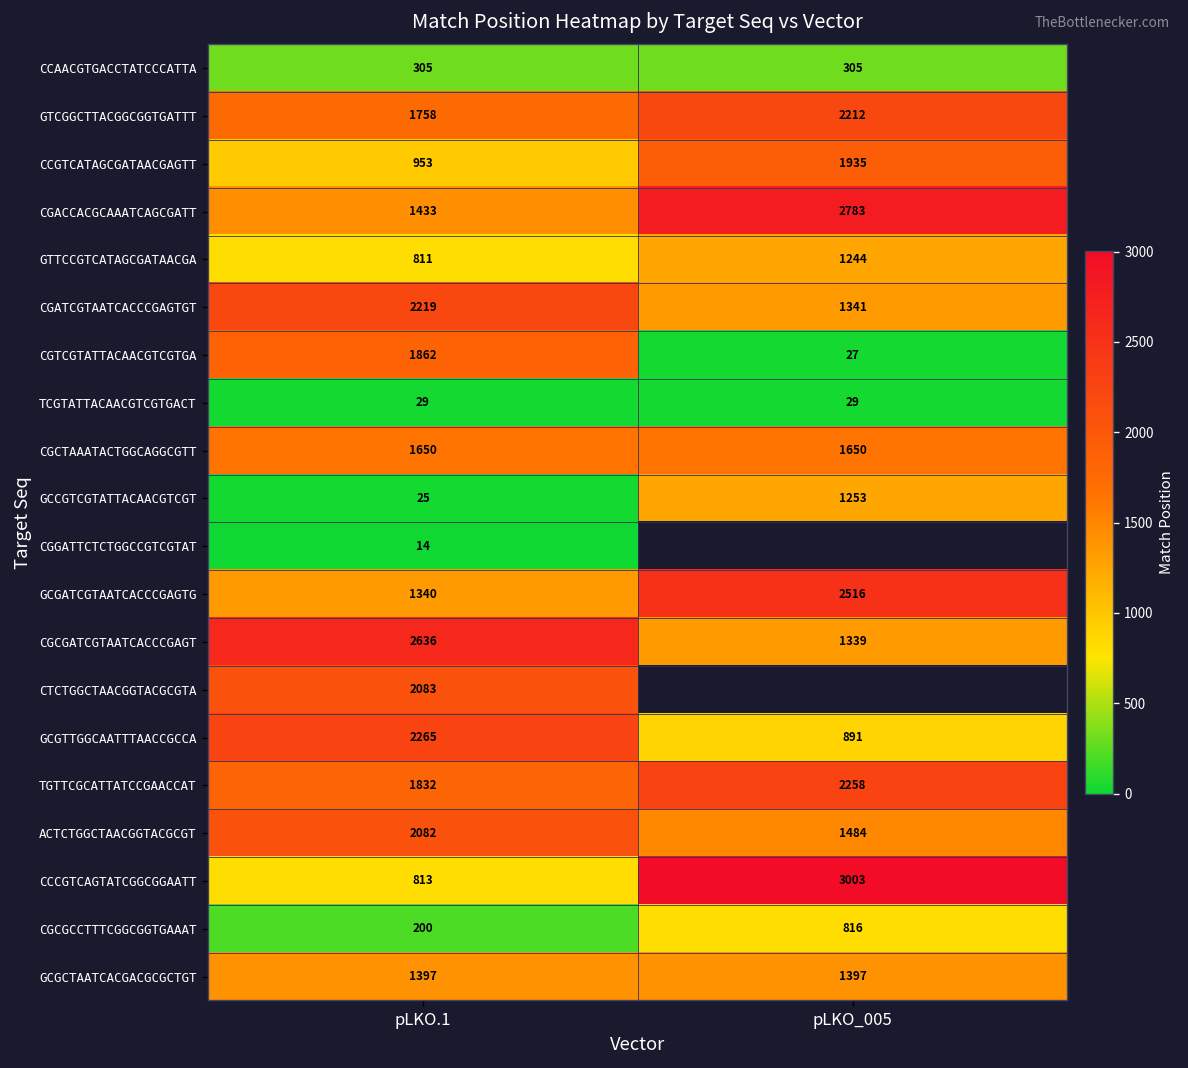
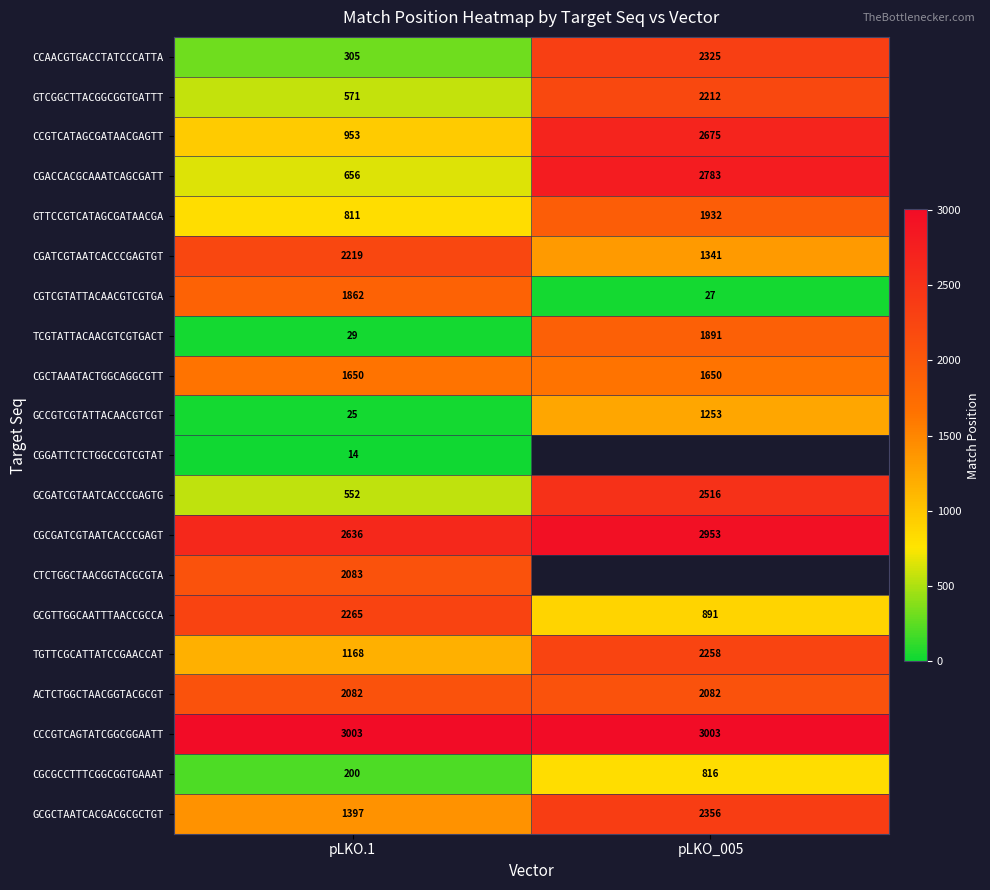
  {
    "CCAACGTGACCTATCCCATTA": {
      "pLKO.1": 305,
-     "pLKO_005": 305
+     "pLKO_005": 2325
    },
    "GTCGGCTTACGGCGGTGATTT": {
-     "pLKO.1": 1758,
+     "pLKO.1": 571,
      "pLKO_005": 2212
    },
    "CCGTCATAGCGATAACGAGTT": {
      "pLKO.1": 953,
-     "pLKO_005": 1935
+     "pLKO_005": 2675
    },
    "CGACCACGCAAATCAGCGATT": {
-     "pLKO.1": 1433,
+     "pLKO.1": 656,
      "pLKO_005": 2783
    },
    "GTTCCGTCATAGCGATAACGA": {
      "pLKO.1": 811,
-     "pLKO_005": 1244
+     "pLKO_005": 1932
    },
    "CGATCGTAATCACCCGAGTGT": {
      "pLKO.1": 2219,
      "pLKO_005": 1341
    },
    "CGTCGTATTACAACGTCGTGA": {
      "pLKO.1": 1862,
      "pLKO_005": 27
    },
    "TCGTATTACAACGTCGTGACT": {
      "pLKO.1": 29,
-     "pLKO_005": 29
+     "pLKO_005": 1891
    },
    "CGCTAAATACTGGCAGGCGTT": {
      "pLKO.1": 1650,
      "pLKO_005": 1650
    },
    "GCCGTCGTATTACAACGTCGT": {
      "pLKO.1": 25,
      "pLKO_005": 1253
    },
    "CGGATTCTCTGGCCGTCGTAT": {
      "pLKO.1": 14
    },
    "GCGATCGTAATCACCCGAGTG": {
-     "pLKO.1": 1340,
+     "pLKO.1": 552,
      "pLKO_005": 2516
    },
    "CGCGATCGTAATCACCCGAGT": {
      "pLKO.1": 2636,
-     "pLKO_005": 1339
+     "pLKO_005": 2953
    },
    "CTCTGGCTAACGGTACGCGTA": {
      "pLKO.1": 2083
    },
    "GCGTTGGCAATTTAACCGCCA": {
      "pLKO.1": 2265,
      "pLKO_005": 891
    },
    "TGTTCGCATTATCCGAACCAT": {
-     "pLKO.1": 1832,
+     "pLKO.1": 1168,
      "pLKO_005": 2258
    },
    "ACTCTGGCTAACGGTACGCGT": {
      "pLKO.1": 2082,
-     "pLKO_005": 1484
+     "pLKO_005": 2082
    },
    "CCCGTCAGTATCGGCGGAATT": {
-     "pLKO.1": 813,
+     "pLKO.1": 3003,
      "pLKO_005": 3003
    },
    "CGCGCCTTTCGGCGGTGAAAT": {
      "pLKO.1": 200,
      "pLKO_005": 816
    },
    "GCGCTAATCACGACGCGCTGT": {
      "pLKO.1": 1397,
-     "pLKO_005": 1397
+     "pLKO_005": 2356
    }
  }
